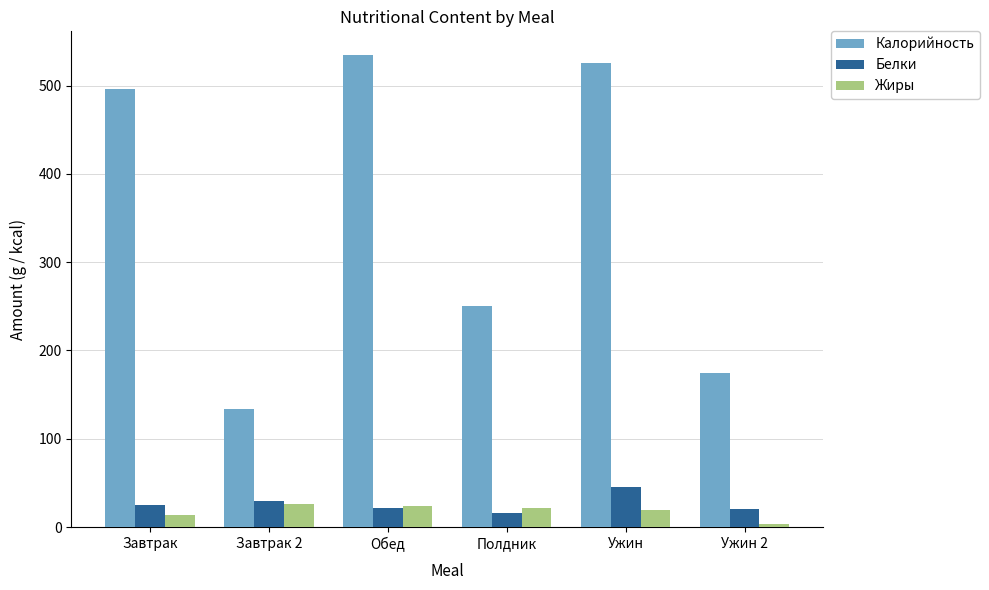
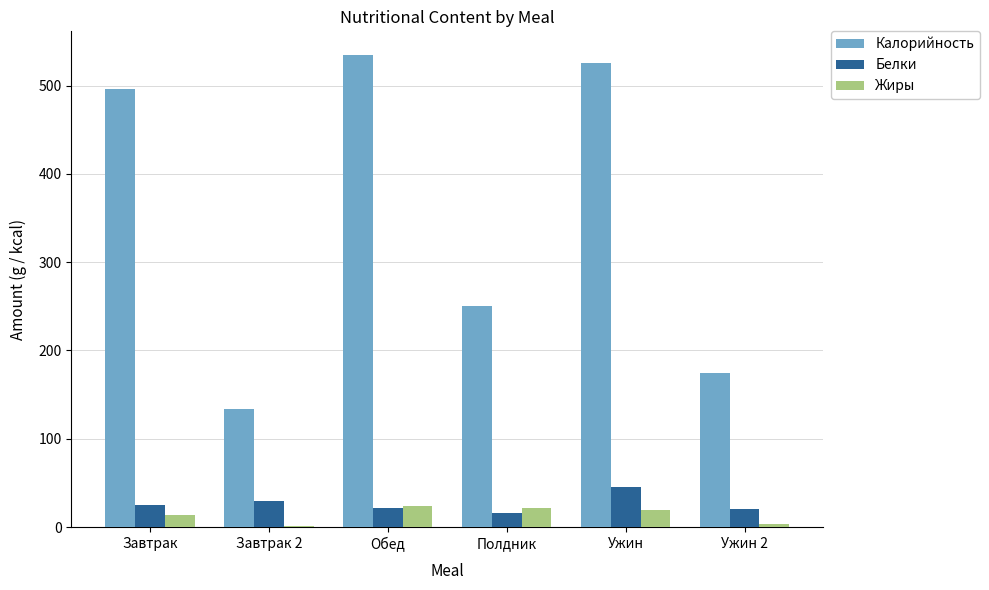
  {
    "Калорийность": {
      "Завтрак": 500,
      "Завтрак 2": 130,
      "Обед": 530,
      "Полдник": 250,
      "Ужин": 530,
      "Ужин 2": 170
    },
    "Белки": {
      "Завтрак": 30,
      "Завтрак 2": 30,
      "Обед": 20,
      "Полдник": 20,
      "Ужин": 50,
      "Ужин 2": 20
    },
    "Жиры": {
      "Завтрак": 10,
-     "Завтрак 2": 30,
+     "Завтрак 2": 0,
      "Обед": 20,
      "Полдник": 20,
      "Ужин": 20,
      "Ужин 2": 0
    }
  }
